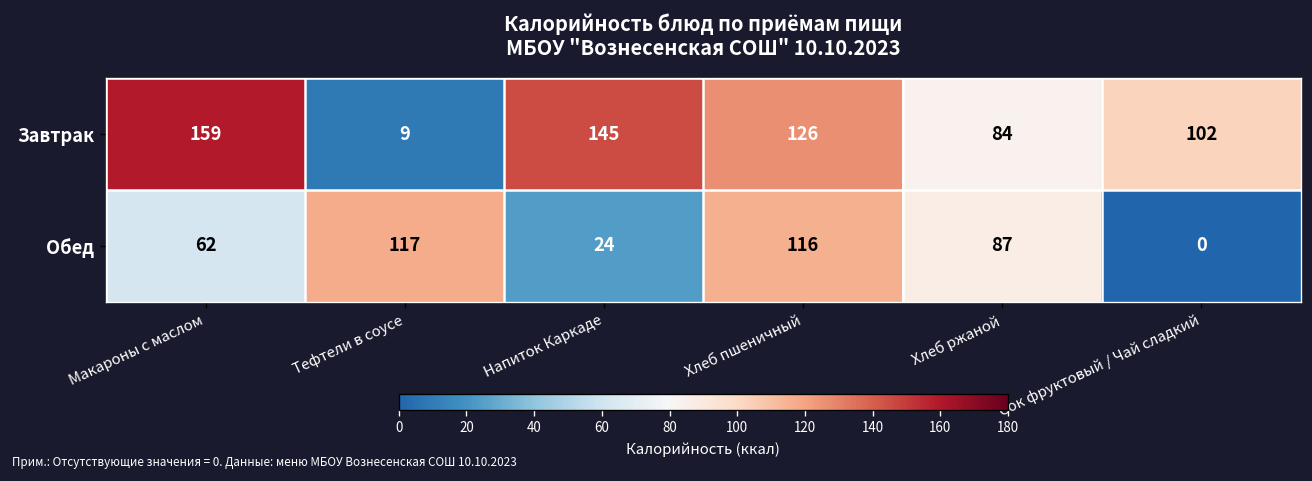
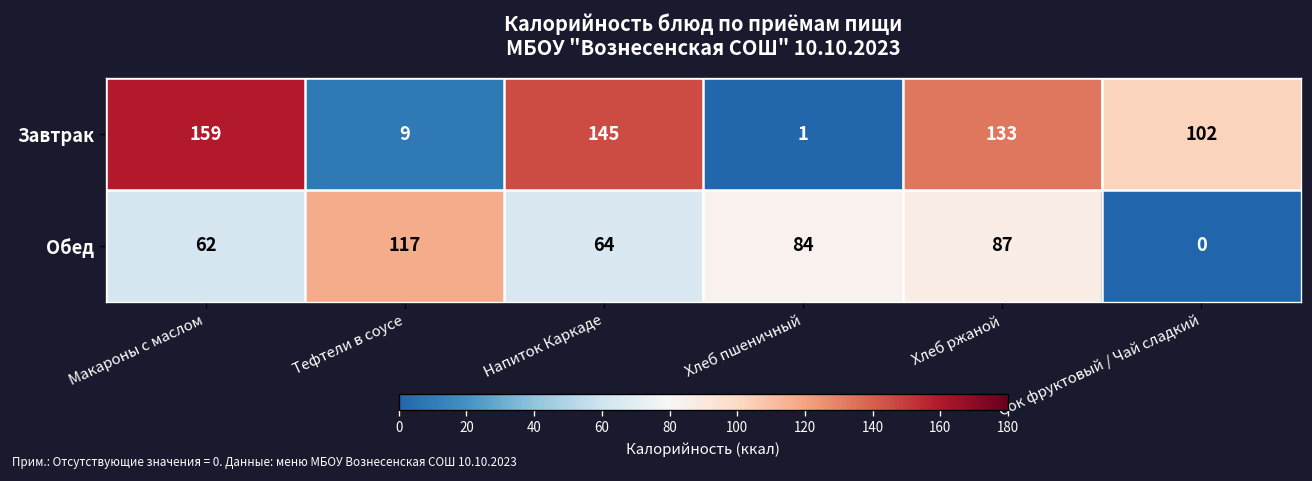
  {
    "Завтрак": {
      "Макароны с маслом": 159,
      "Тефтели в соусе": 9,
      "Напиток Каркаде": 145,
-     "Хлеб пшеничный": 126,
-     "Хлеб ржаной": 84,
+     "Хлеб пшеничный": 1,
+     "Хлеб ржаной": 133,
      "Сок фруктовый / Чай сладкий": 102
    },
    "Обед": {
      "Макароны с маслом": 62,
      "Тефтели в соусе": 117,
-     "Напиток Каркаде": 24,
-     "Хлеб пшеничный": 116,
+     "Напиток Каркаде": 64,
+     "Хлеб пшеничный": 84,
      "Хлеб ржаной": 87,
      "Сок фруктовый / Чай сладкий": 0
    }
  }
